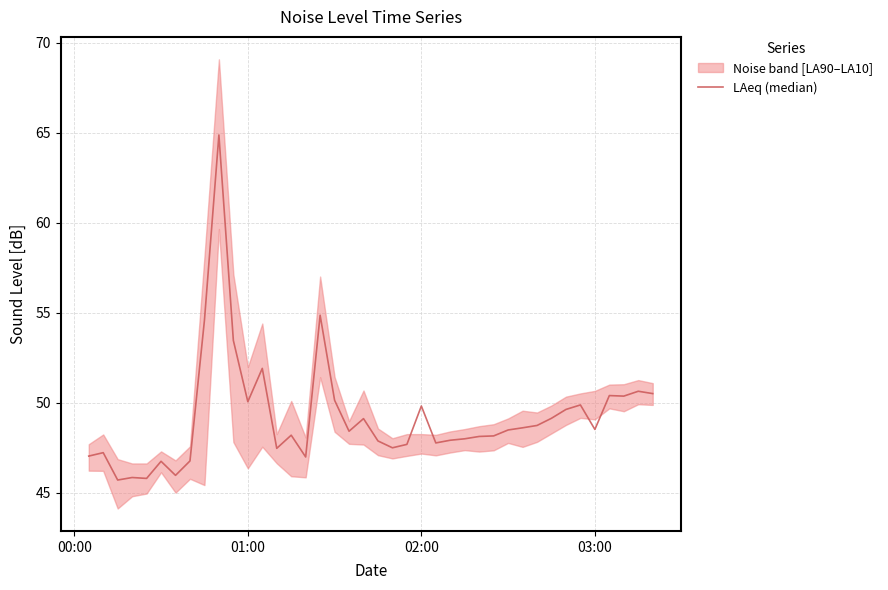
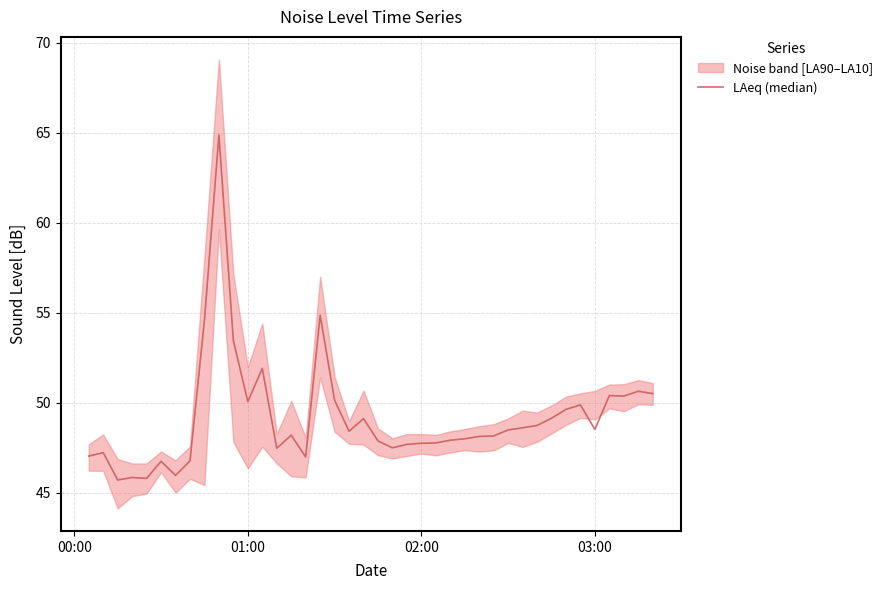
  {
    "LAeq (median)": {
      "01:00": 50.1,
-     "02:00": 49.8,
+     "02:00": 47.8,
      "03:00": 48.5
    }
  }
